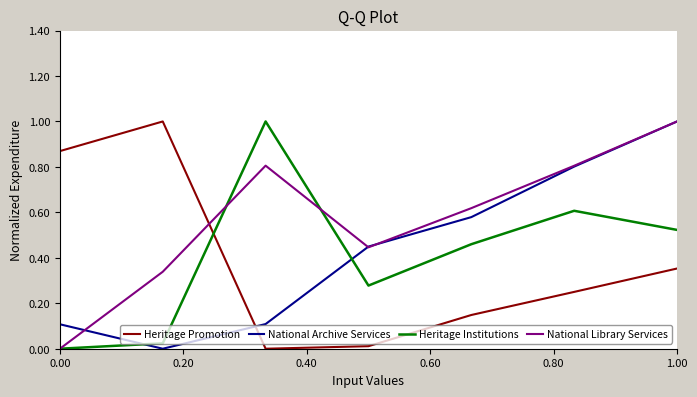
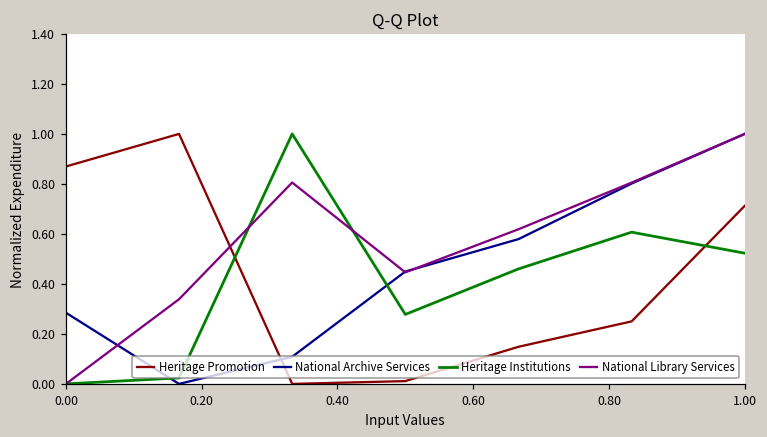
  {
    "Heritage Promotion": {
      "0.00": 0.87,
-     "1.00": 0.35
+     "1.00": 0.71
    },
    "National Archive Services": {
-     "0.00": 0.11
+     "0.00": 0.28
    },
    "Heritage Institutions": {
      "1.00": 0.52
    }
  }
